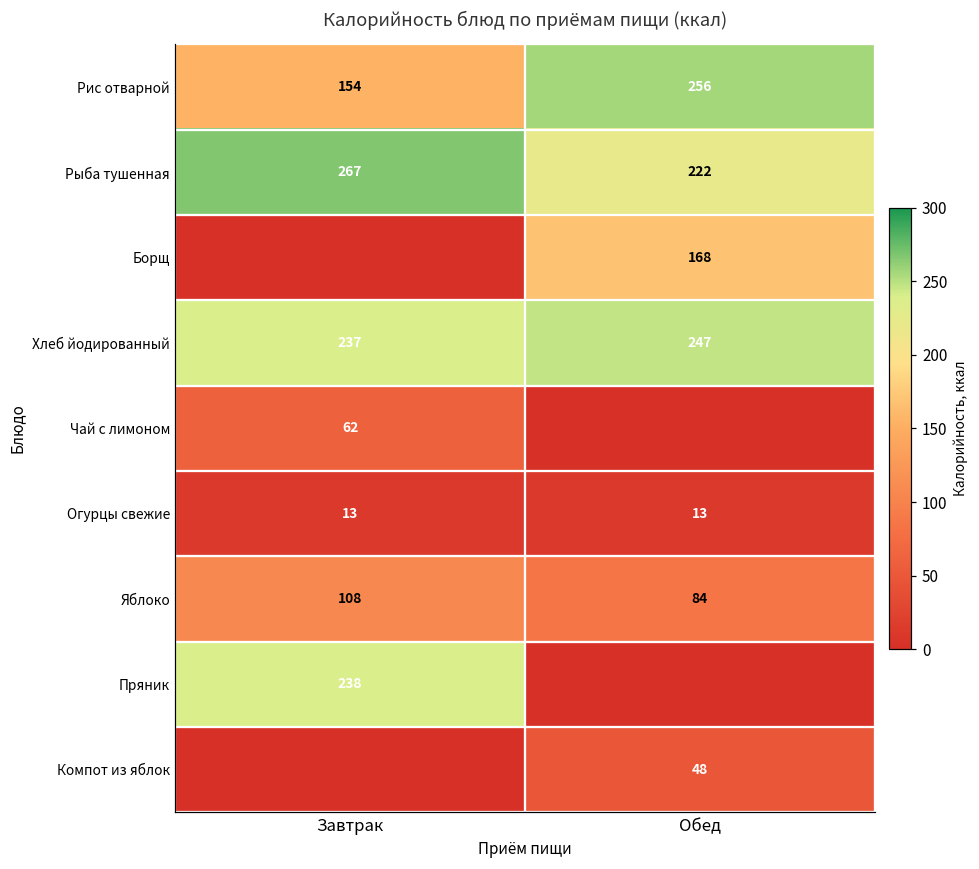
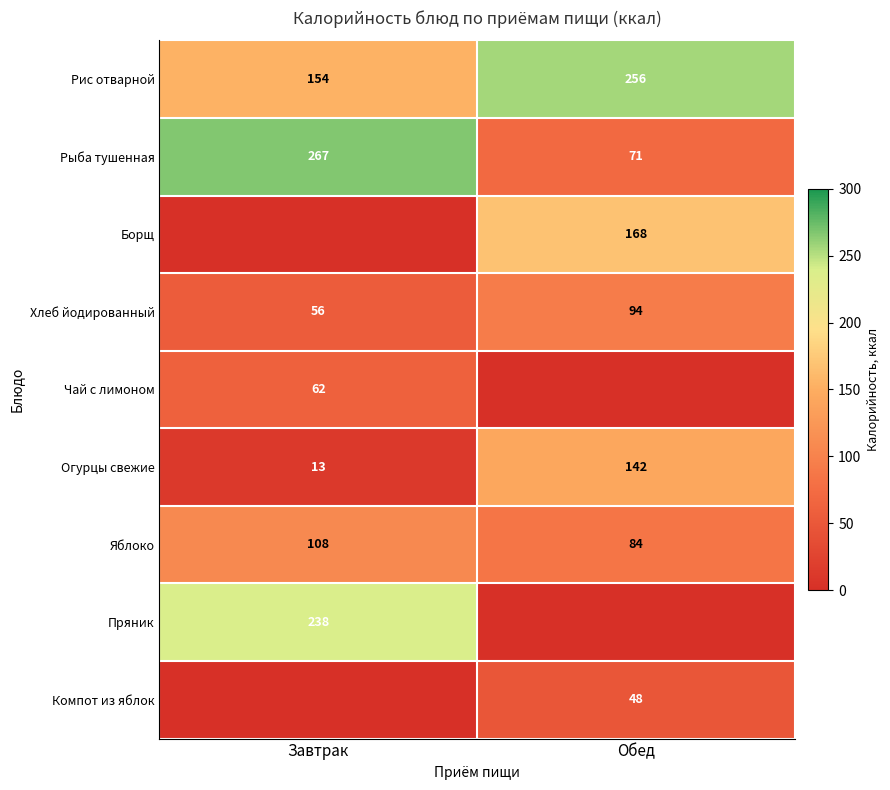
  {
    "Рис отварной": {
      "Завтрак": 154,
      "Обед": 256
    },
    "Рыба тушенная": {
      "Завтрак": 267,
-     "Обед": 222
+     "Обед": 71
    },
    "Борщ": {
      "Обед": 168
    },
    "Хлеб йодированный": {
-     "Завтрак": 237,
-     "Обед": 247
+     "Завтрак": 56,
+     "Обед": 94
    },
    "Чай с лимоном": {
      "Завтрак": 62
    },
    "Огурцы свежие": {
      "Завтрак": 13,
-     "Обед": 13
+     "Обед": 142
    },
    "Яблоко": {
      "Завтрак": 108,
      "Обед": 84
    },
    "Пряник": {
      "Завтрак": 238
    },
    "Компот из яблок": {
      "Обед": 48
    }
  }
